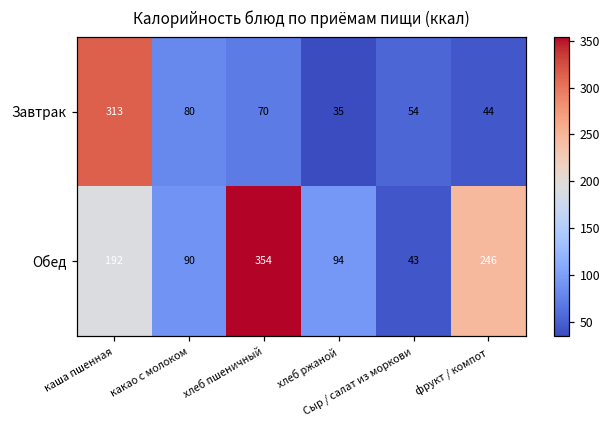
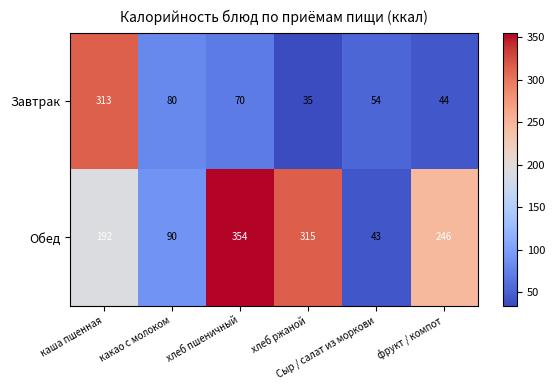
  {
    "Завтрак": {
      "каша пшенная": 313,
      "какао с молоком": 80,
      "хлеб пшеничный": 70,
      "хлеб ржаной": 35,
      "Сыр / салат из моркови": 54,
      "фрукт / компот": 44
    },
    "Обед": {
      "какао с молоком": 90,
      "хлеб пшеничный": 354,
-     "хлеб ржаной": 94,
+     "хлеб ржаной": 315,
      "Сыр / салат из моркови": 43,
      "фрукт / компот": 246
    }
  }
